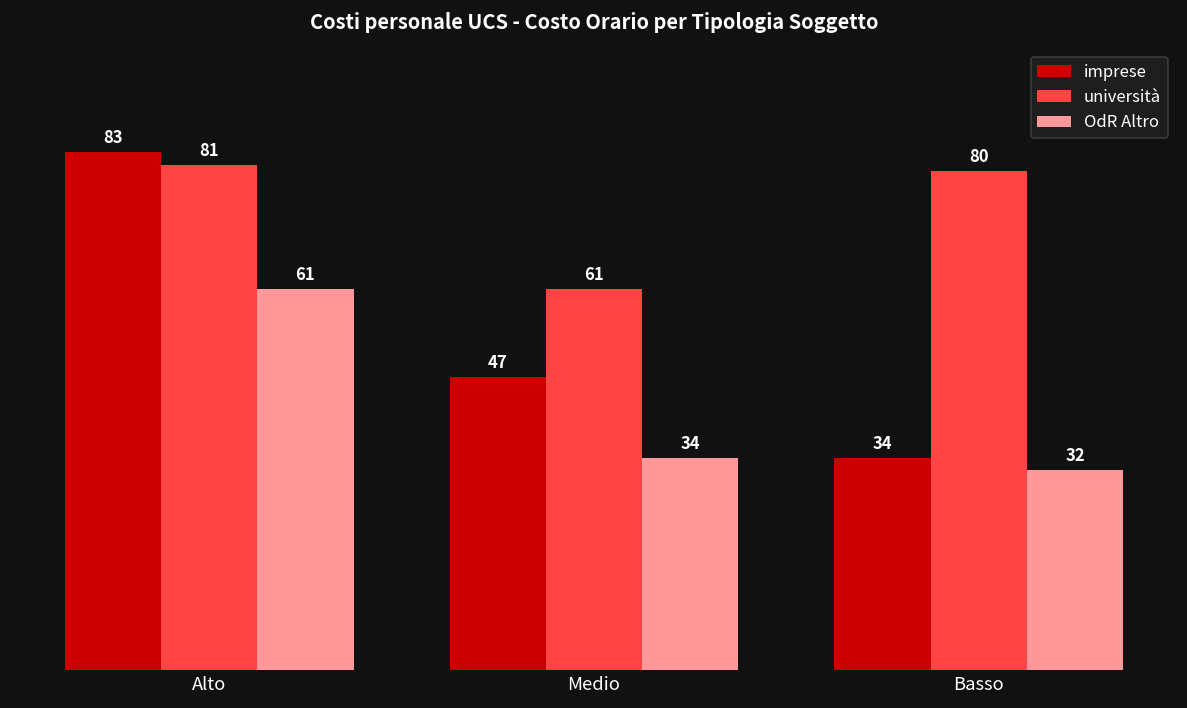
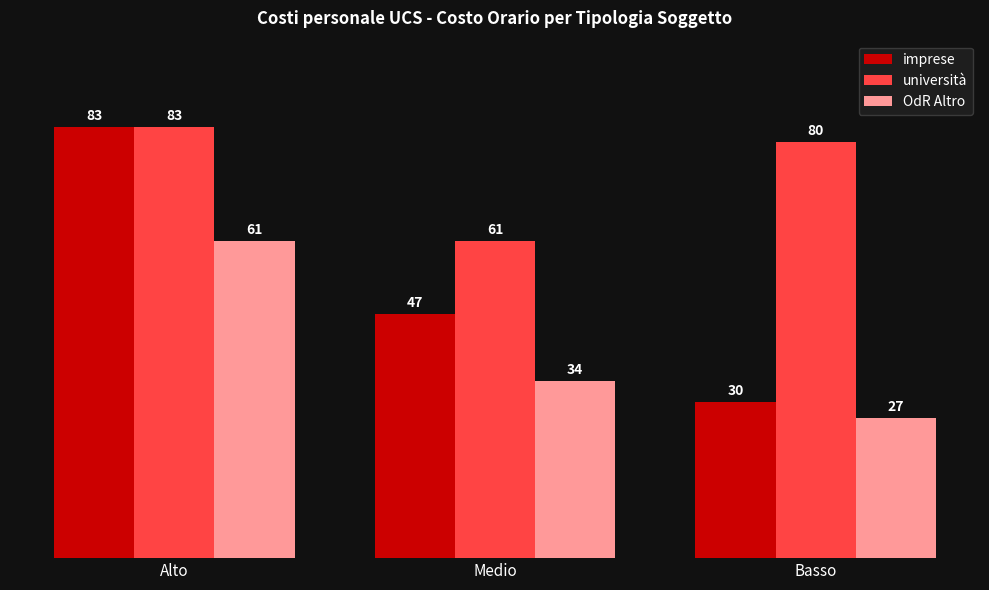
  {
    "imprese": {
      "Alto": 83,
      "Medio": 47,
-     "Basso": 34
+     "Basso": 30
    },
    "università": {
-     "Alto": 81,
+     "Alto": 83,
      "Medio": 61,
      "Basso": 80
    },
    "OdR Altro": {
      "Alto": 61,
      "Medio": 34,
-     "Basso": 32
+     "Basso": 27
    }
  }
